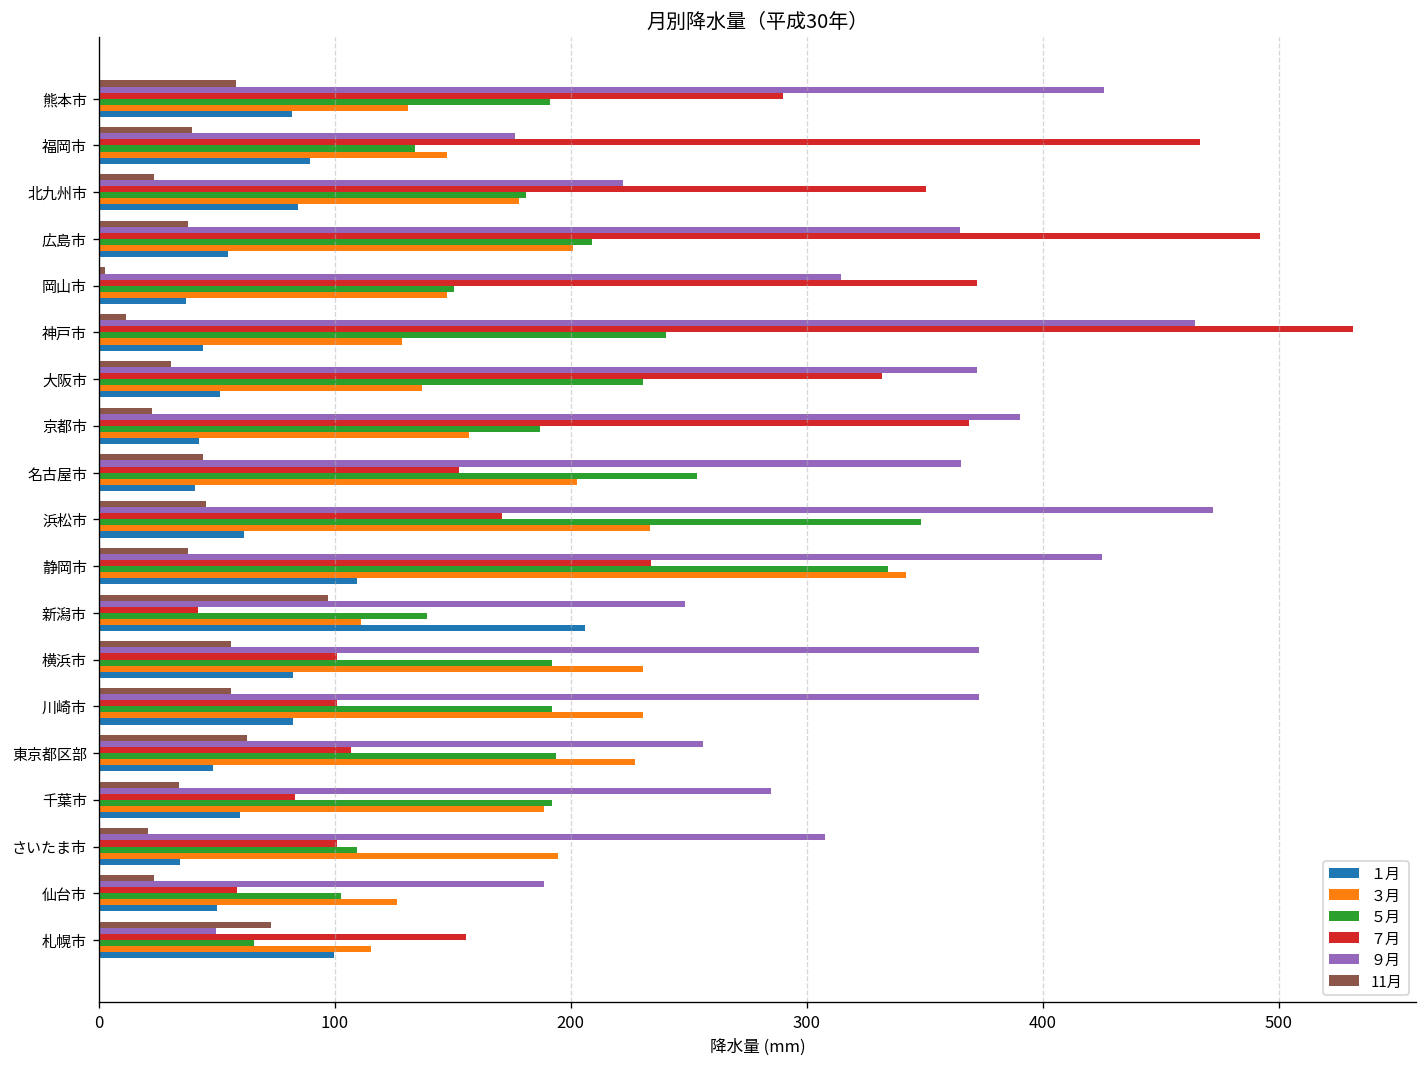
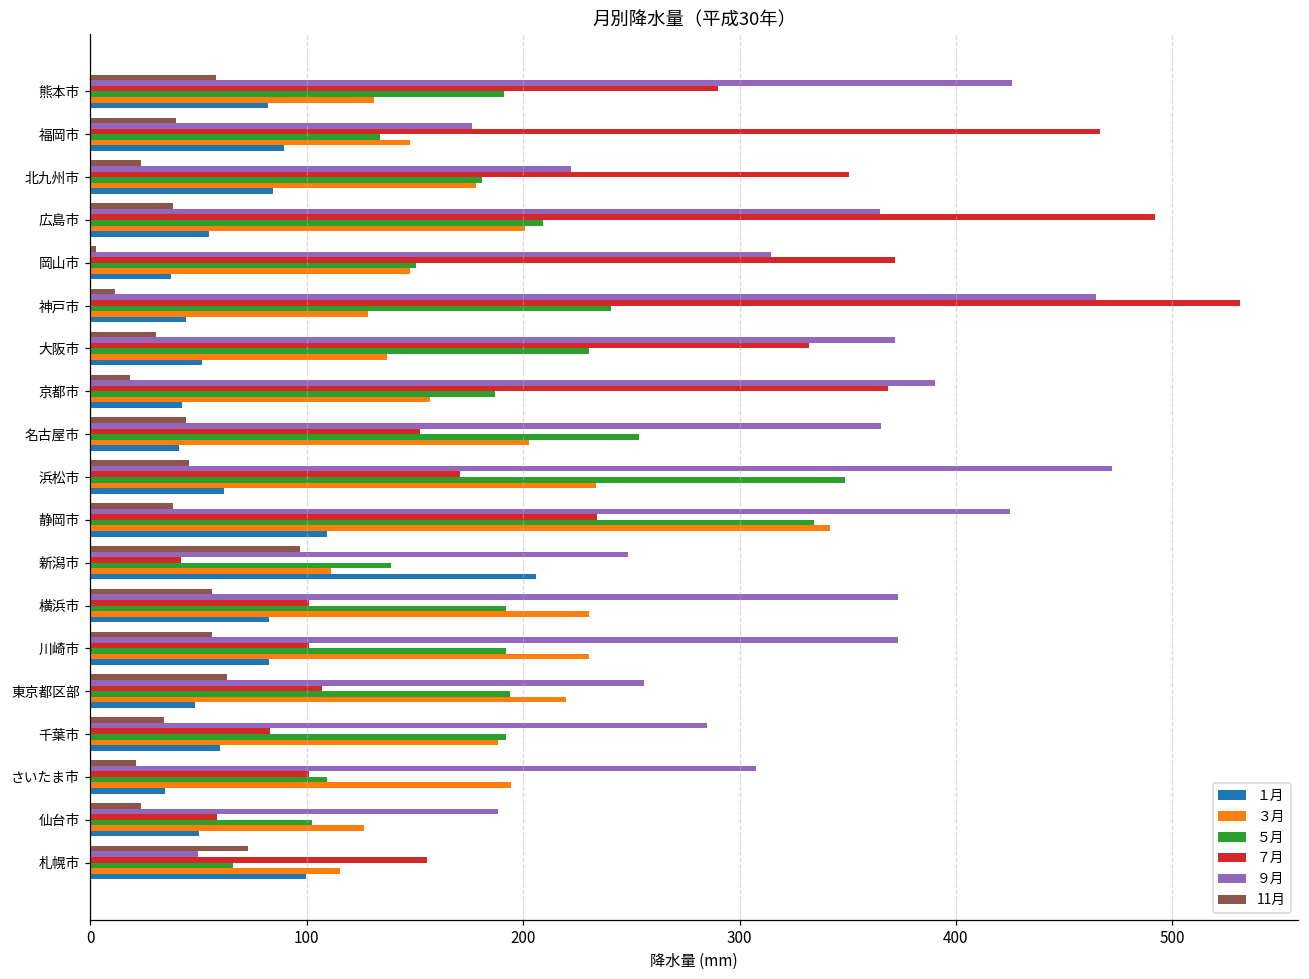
  {
    "１月": {
      "熊本市": 82,
      "福岡市": 90,
      "北九州市": 85,
      "広島市": 55,
      "岡山市": 37,
      "神戸市": 44,
      "大阪市": 52,
      "京都市": 43,
      "名古屋市": 41,
      "浜松市": 62,
      "静岡市": 110,
      "新潟市": 206,
      "横浜市": 83,
      "川崎市": 83,
      "東京都区部": 49,
      "千葉市": 60,
      "さいたま市": 35,
      "仙台市": 50,
      "札幌市": 100
    },
    "３月": {
      "熊本市": 131,
      "福岡市": 148,
      "北九州市": 178,
      "広島市": 201,
      "岡山市": 148,
      "神戸市": 129,
      "大阪市": 137,
      "京都市": 157,
      "名古屋市": 203,
      "浜松市": 234,
      "静岡市": 342,
      "新潟市": 111,
      "横浜市": 231,
      "川崎市": 231,
-     "東京都区部": 227,
+     "東京都区部": 220,
      "千葉市": 189,
      "さいたま市": 195,
      "仙台市": 127,
      "札幌市": 116
    },
    "５月": {
      "熊本市": 191,
      "福岡市": 134,
      "北九州市": 181,
      "広島市": 209,
      "岡山市": 151,
      "神戸市": 241,
      "大阪市": 231,
      "京都市": 187,
      "名古屋市": 254,
      "浜松市": 349,
      "静岡市": 335,
      "新潟市": 139,
      "横浜市": 192,
      "川崎市": 192,
      "東京都区部": 194,
      "千葉市": 192,
      "さいたま市": 110,
      "仙台市": 103,
      "札幌市": 66
    },
    "７月": {
      "熊本市": 290,
      "福岡市": 467,
      "北九州市": 351,
      "広島市": 492,
      "岡山市": 372,
      "神戸市": 532,
      "大阪市": 332,
      "京都市": 369,
      "名古屋市": 153,
      "浜松市": 171,
      "静岡市": 234,
      "新潟市": 42,
      "横浜市": 101,
      "川崎市": 101,
      "東京都区部": 107,
      "千葉市": 83,
      "さいたま市": 101,
      "仙台市": 59,
      "札幌市": 156
    },
    "９月": {
      "熊本市": 426,
      "福岡市": 177,
      "北九州市": 222,
      "広島市": 365,
      "岡山市": 315,
      "神戸市": 465,
      "大阪市": 372,
      "京都市": 391,
      "名古屋市": 366,
      "浜松市": 472,
      "静岡市": 425,
      "新潟市": 249,
      "横浜市": 373,
      "川崎市": 373,
      "東京都区部": 256,
      "千葉市": 285,
      "さいたま市": 308,
      "仙台市": 189,
      "札幌市": 50
    },
    "11月": {
      "熊本市": 58,
      "福岡市": 40,
      "北九州市": 24,
      "広島市": 38,
      "岡山市": 3,
      "神戸市": 12,
      "大阪市": 31,
-     "京都市": 23,
+     "京都市": 18,
      "名古屋市": 44,
      "浜松市": 46,
      "静岡市": 38,
      "新潟市": 97,
      "横浜市": 56,
      "川崎市": 56,
      "東京都区部": 63,
      "千葉市": 34,
      "さいたま市": 21,
      "仙台市": 24,
      "札幌市": 73
    }
  }
